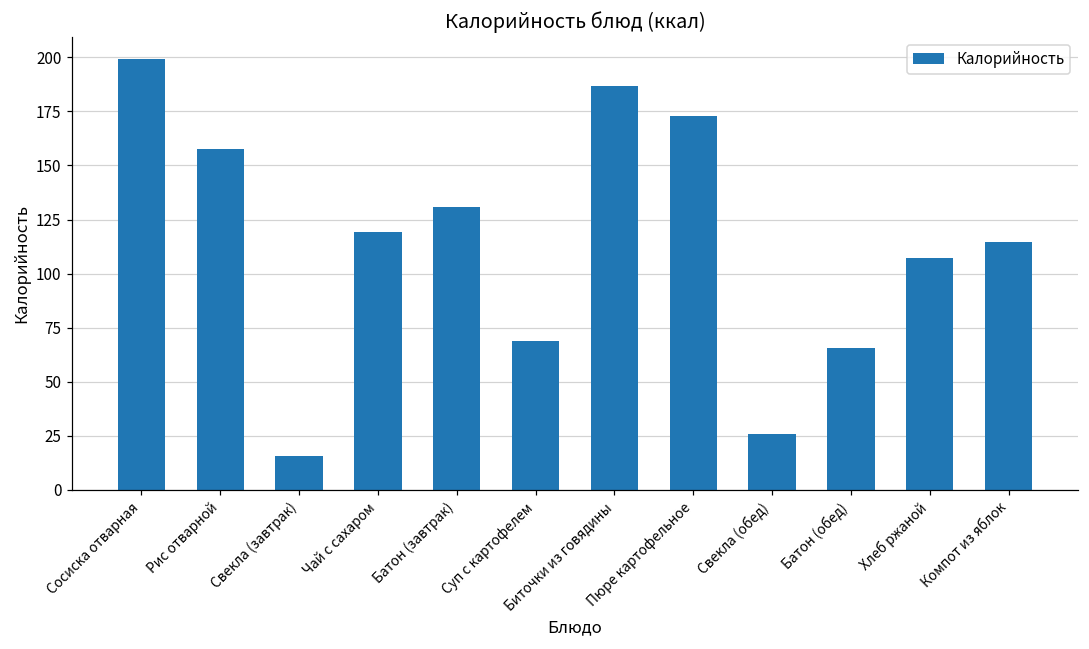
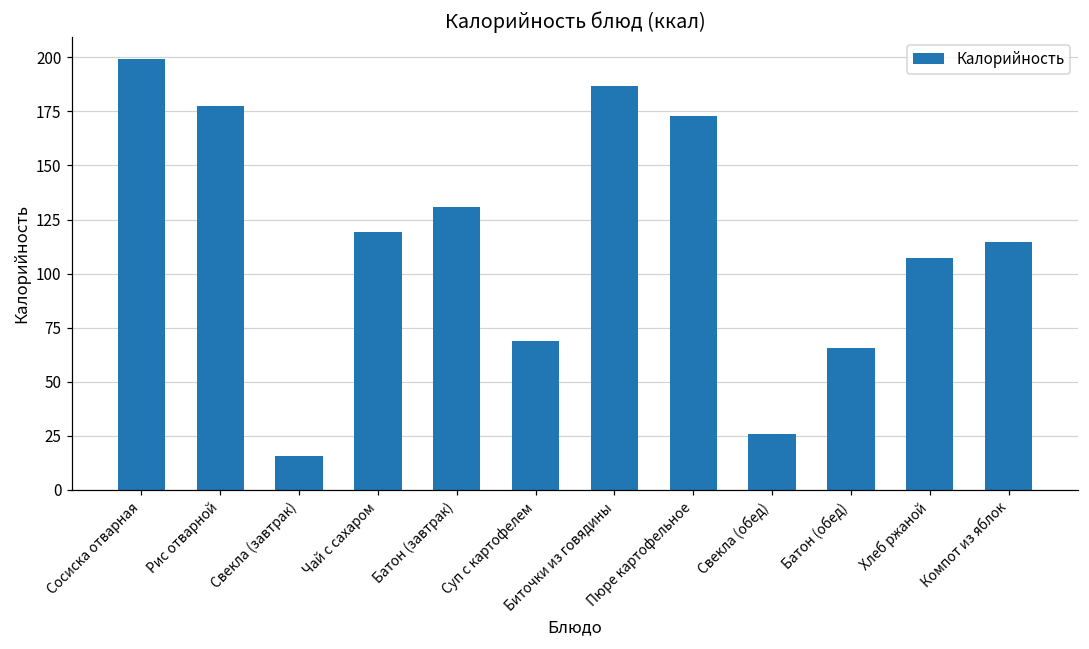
  {
    "Сосиска отварная": 200,
-   "Рис отварной": 158,
+   "Рис отварной": 178,
    "Свекла (завтрак)": 16,
    "Чай с сахаром": 119,
    "Батон (завтрак)": 131,
    "Суп с картофелем": 69,
    "Биточки из говядины": 187,
    "Пюре картофельное": 173,
    "Свекла (обед)": 26,
    "Батон (обед)": 66,
    "Хлеб ржаной": 107,
    "Компот из яблок": 115
  }
